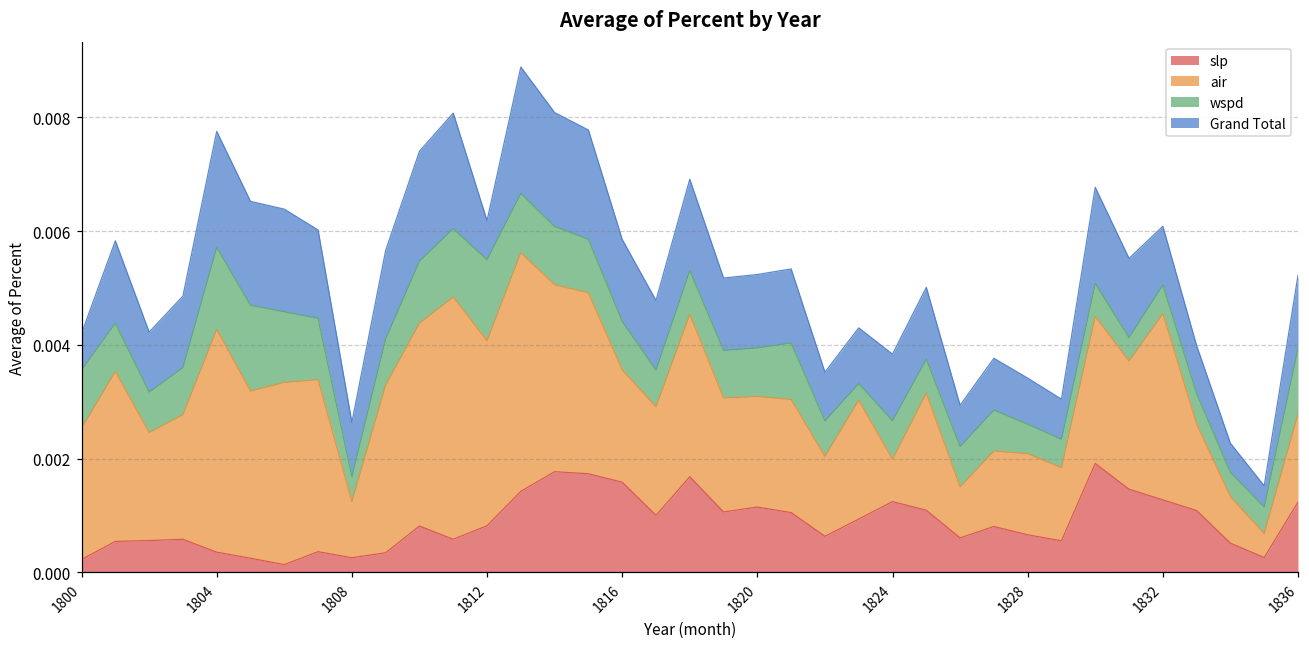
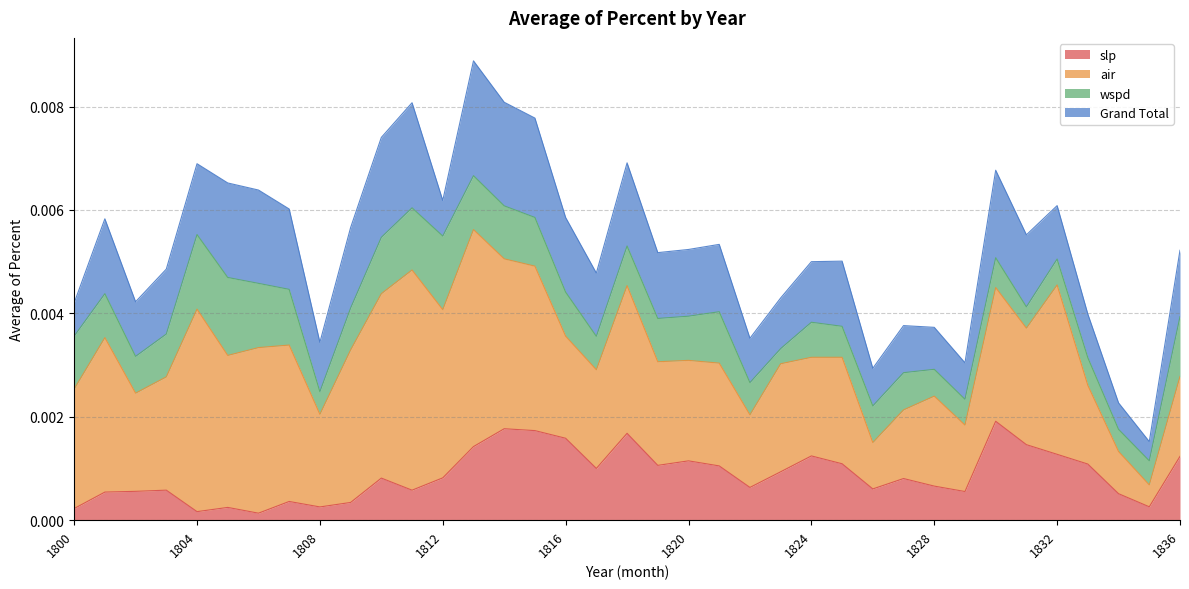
  {
    "slp": {
      "1800": 0.0002,
-     "1804": 0.0004,
+     "1804": 0.0002,
      "1808": 0.0003,
      "1812": 0.0008,
      "1816": 0.0016,
      "1820": 0.0011,
      "1824": 0.0012,
      "1828": 0.0007,
      "1832": 0.0013,
      "1836": 0.0012
    },
    "air": {
      "1800": 0.0023,
      "1804": 0.0039,
-     "1808": 0.0010,
+     "1808": 0.0018,
      "1812": 0.0033,
      "1816": 0.0020,
      "1820": 0.0019,
-     "1824": 0.0007,
-     "1828": 0.0014,
+     "1824": 0.0019,
+     "1828": 0.0017,
      "1832": 0.0033,
      "1836": 0.0015
    },
    "wspd": {
      "1800": 0.0010,
      "1804": 0.0014,
      "1808": 0.0004,
      "1812": 0.0014,
      "1816": 0.0009,
      "1820": 0.0009,
      "1824": 0.0007,
      "1828": 0.0005,
      "1832": 0.0005,
      "1836": 0.0012
    },
    "Grand Total": {
      "1800": 0.0006,
-     "1804": 0.0020,
+     "1804": 0.0014,
      "1808": 0.0010,
      "1812": 0.0007,
      "1816": 0.0014,
      "1820": 0.0013,
      "1824": 0.0012,
      "1828": 0.0008,
      "1832": 0.0010,
      "1836": 0.0013
    }
  }
